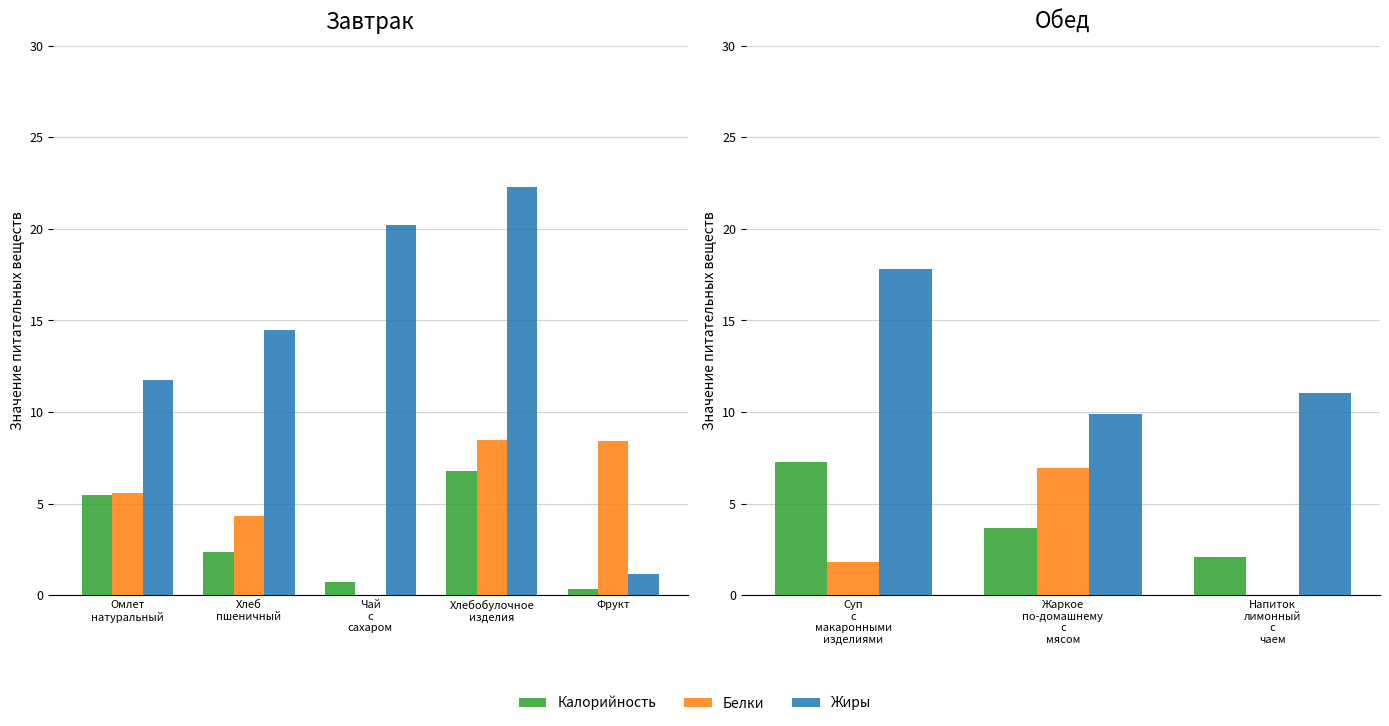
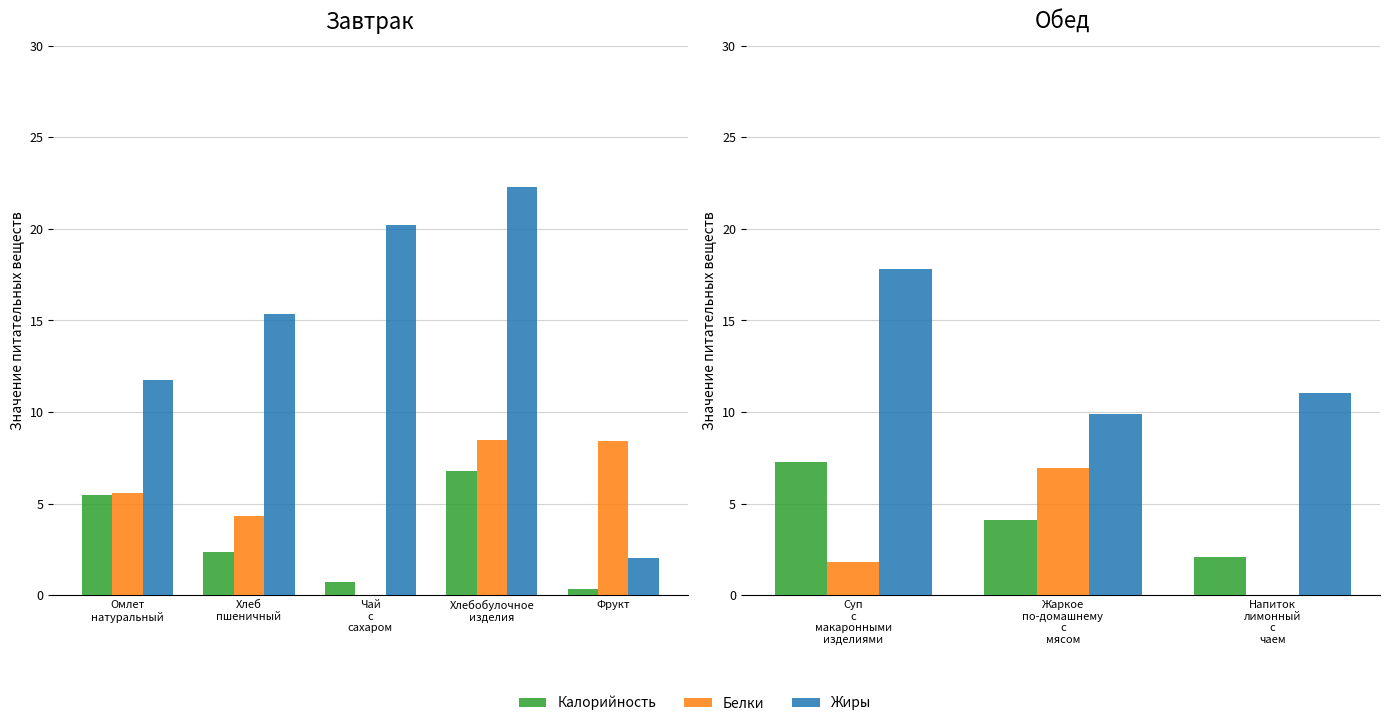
  {
    "Завтрак": {
      "Калорийность": {
        "Омлет натуральный": 5.5,
        "Хлеб пшеничный": 2.4,
        "Чай с сахаром": 0.7,
        "Хлебобулочное изделия": 6.8,
        "Фрукт": 0.3
      },
      "Белки": {
        "Омлет натуральный": 5.6,
        "Хлеб пшеничный": 4.3,
        "Чай с сахаром": 0.0,
        "Хлебобулочное изделия": 8.5,
        "Фрукт": 8.4
      },
      "Жиры": {
        "Омлет натуральный": 11.7,
-       "Хлеб пшеничный": 14.5,
+       "Хлеб пшеничный": 15.4,
        "Чай с сахаром": 20.2,
        "Хлебобулочное изделия": 22.3,
-       "Фрукт": 1.2
+       "Фрукт": 2.0
      }
    },
    "Обед": {
      "Калорийность": {
        "Суп с макаронными изделиями": 7.3,
-       "Жаркое по-домашнему с мясом": 3.7,
+       "Жаркое по-домашнему с мясом": 4.1,
        "Напиток лимонный с чаем": 2.1
      },
      "Белки": {
        "Суп с макаронными изделиями": 1.8,
        "Жаркое по-домашнему с мясом": 6.9,
        "Напиток лимонный с чаем": 0.0
      },
      "Жиры": {
        "Суп с макаронными изделиями": 17.8,
        "Жаркое по-домашнему с мясом": 9.9,
        "Напиток лимонный с чаем": 11.0
      }
    }
  }
